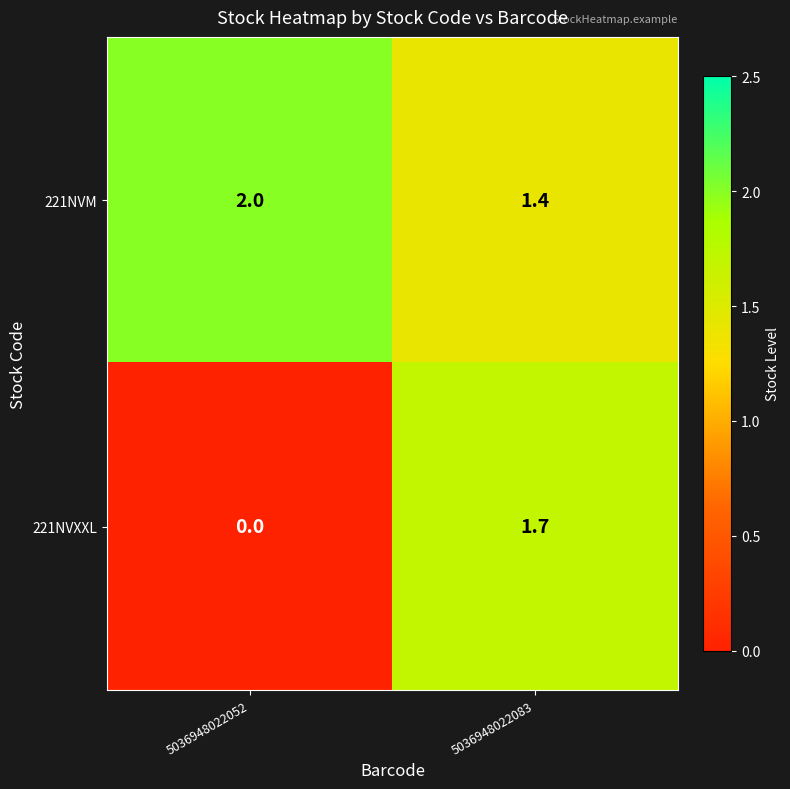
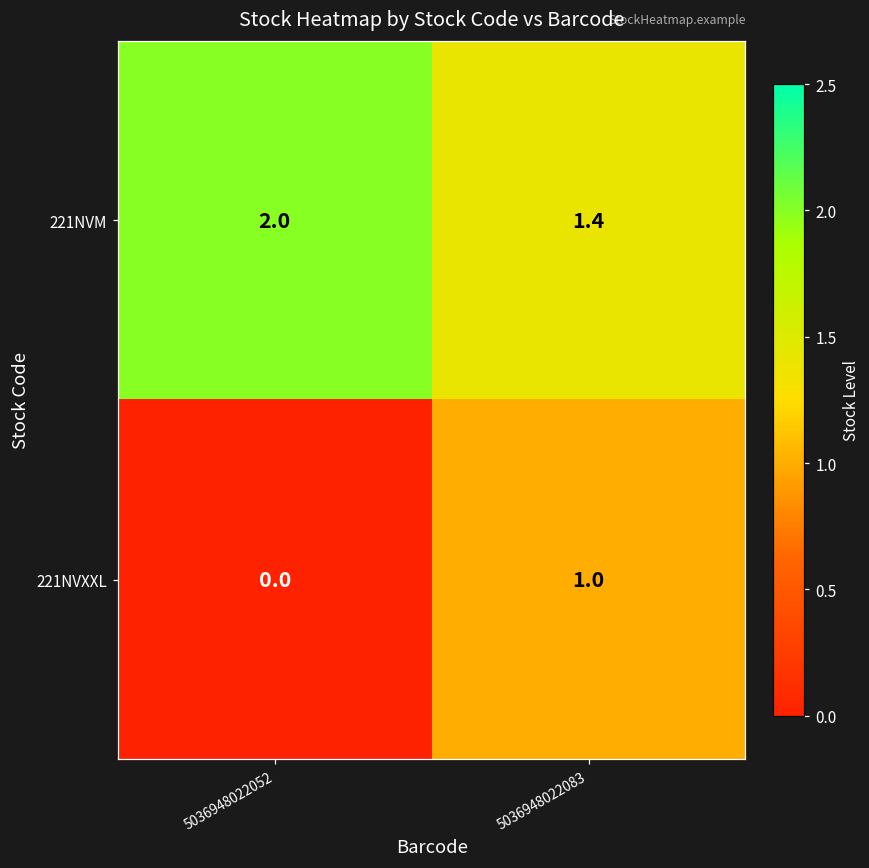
  {
    "221NVM": {
      "5036948022052": 2.0,
      "5036948022083": 1.4
    },
    "221NVXXL": {
      "5036948022052": 0.0,
-     "5036948022083": 1.7
+     "5036948022083": 1.0
    }
  }
